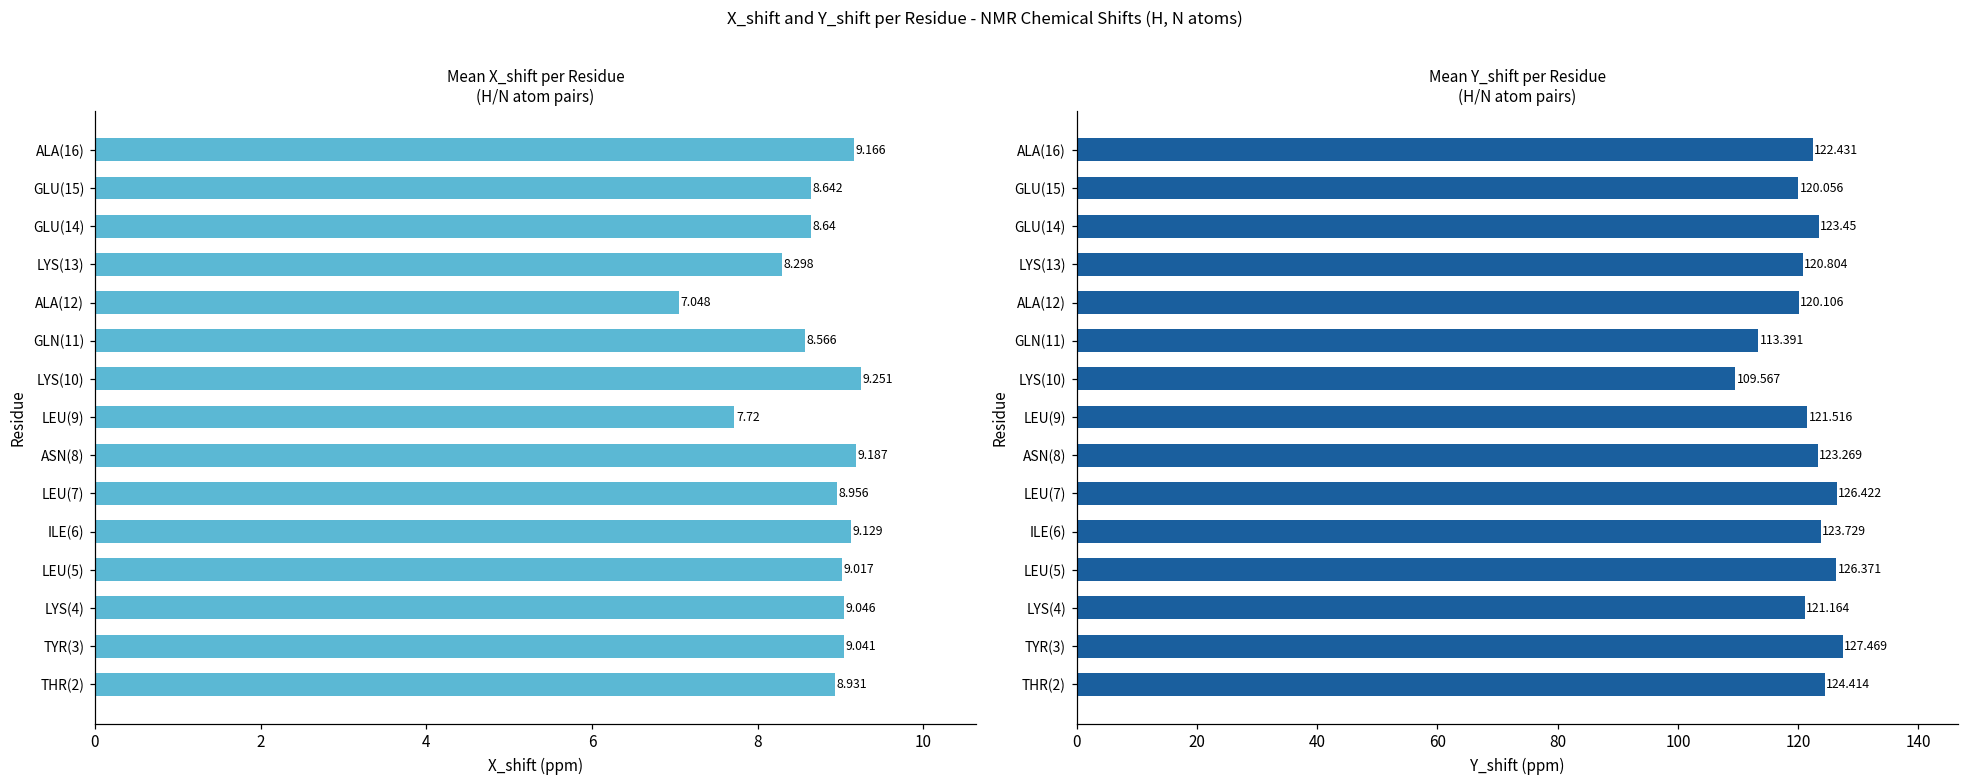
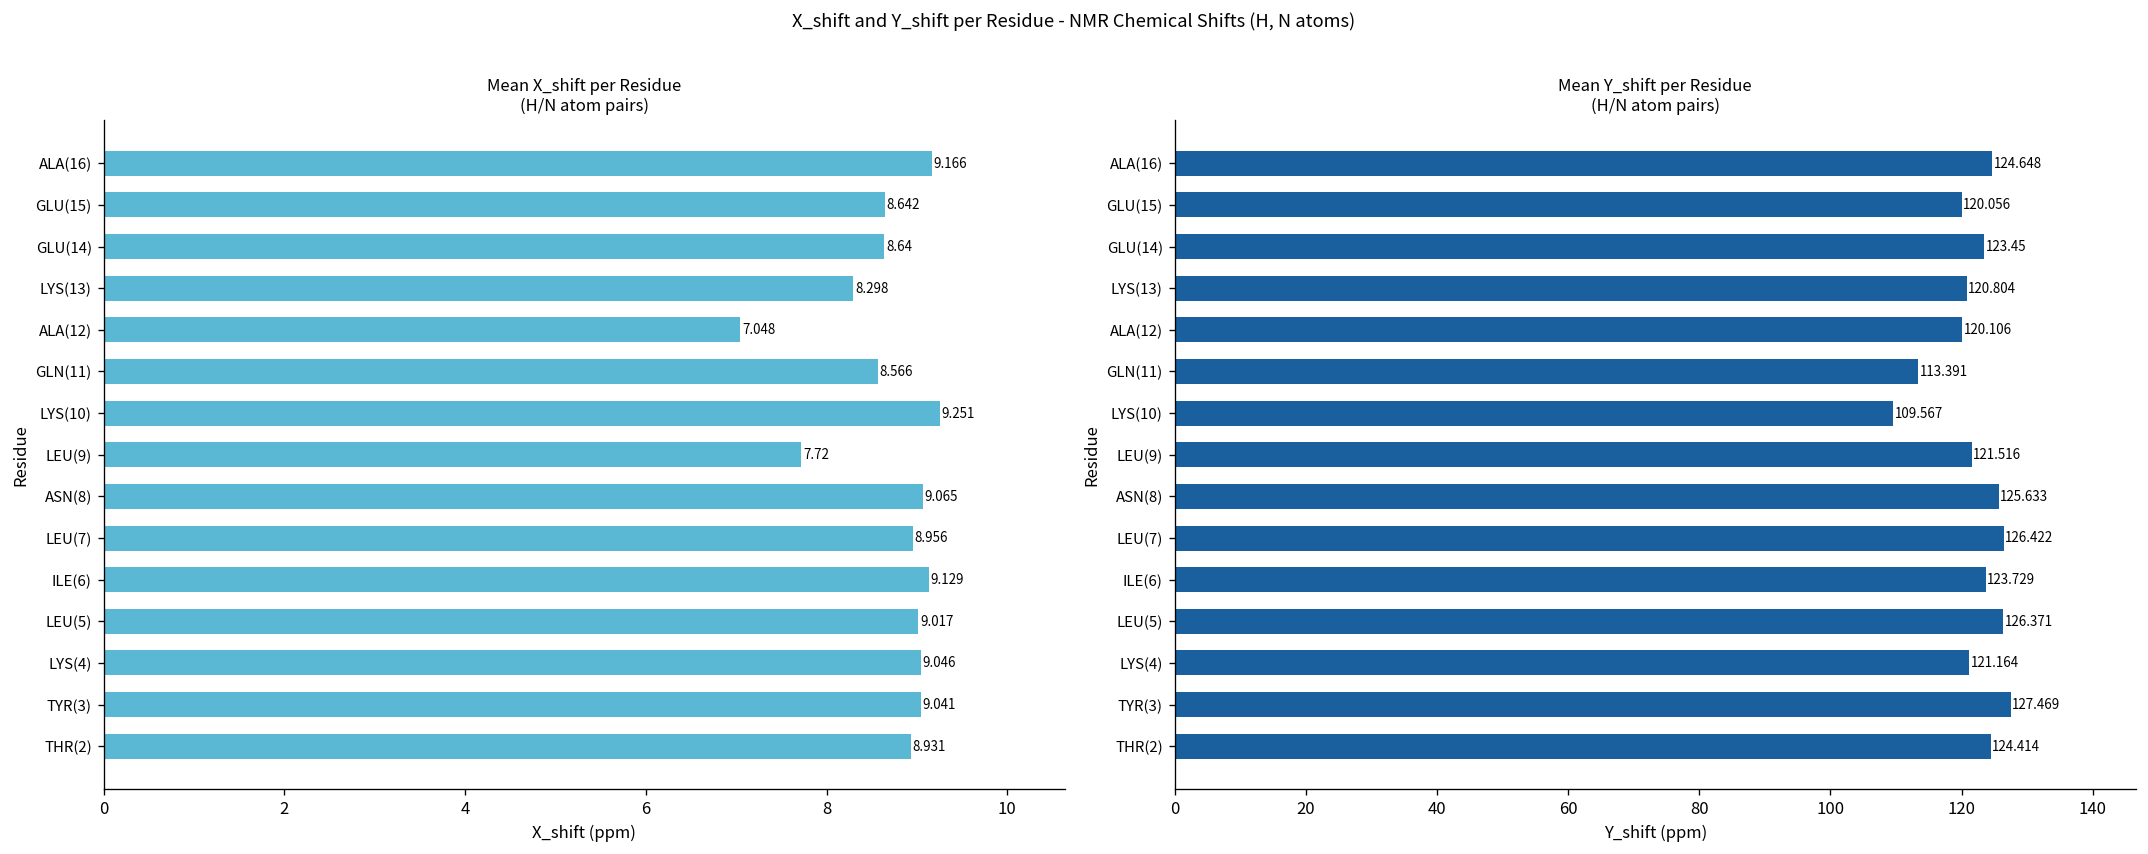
  {
    "Mean X_shift per Residue (H/N atom pairs)": {
      "ALA(16)": 9.166,
      "GLU(15)": 8.642,
      "GLU(14)": 8.64,
      "LYS(13)": 8.298,
      "ALA(12)": 7.048,
      "GLN(11)": 8.566,
      "LYS(10)": 9.251,
      "LEU(9)": 7.72,
-     "ASN(8)": 9.187,
+     "ASN(8)": 9.065,
      "LEU(7)": 8.956,
      "ILE(6)": 9.129,
      "LEU(5)": 9.017,
      "LYS(4)": 9.046,
      "TYR(3)": 9.041,
      "THR(2)": 8.931
    },
    "Mean Y_shift per Residue (H/N atom pairs)": {
-     "ALA(16)": 122.431,
+     "ALA(16)": 124.648,
      "GLU(15)": 120.056,
      "GLU(14)": 123.45,
      "LYS(13)": 120.804,
      "ALA(12)": 120.106,
      "GLN(11)": 113.391,
      "LYS(10)": 109.567,
      "LEU(9)": 121.516,
-     "ASN(8)": 123.269,
+     "ASN(8)": 125.633,
      "LEU(7)": 126.422,
      "ILE(6)": 123.729,
      "LEU(5)": 126.371,
      "LYS(4)": 121.164,
      "TYR(3)": 127.469,
      "THR(2)": 124.414
    }
  }
